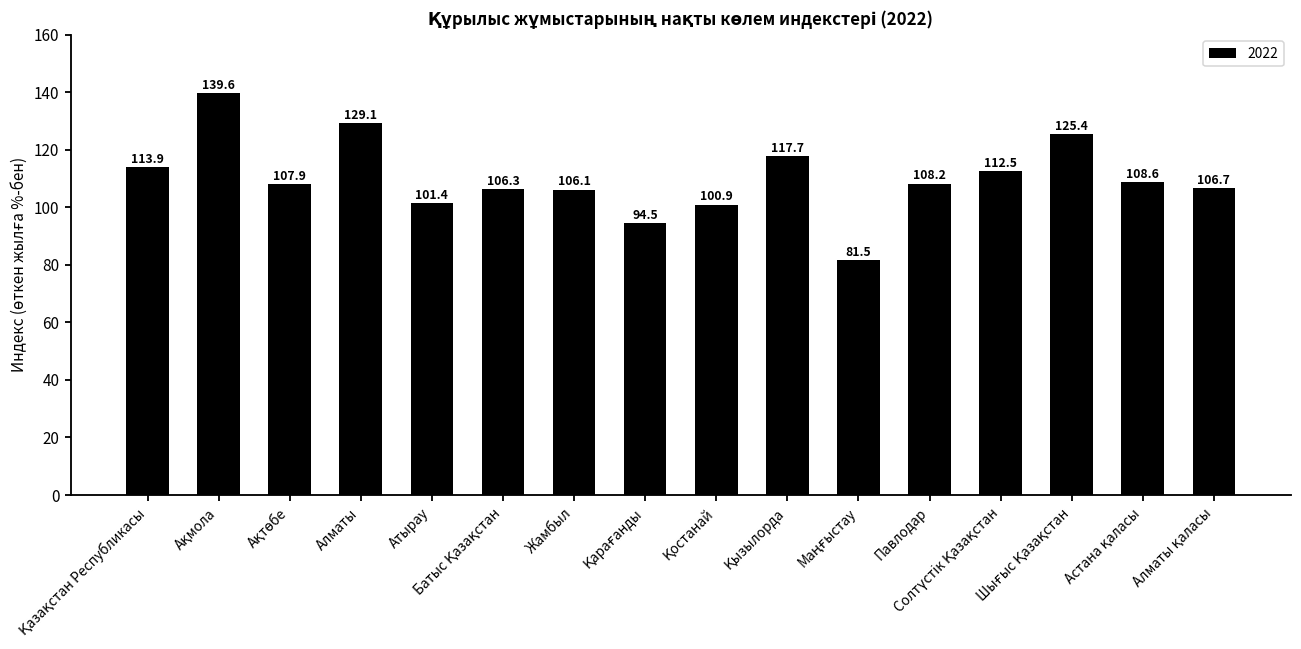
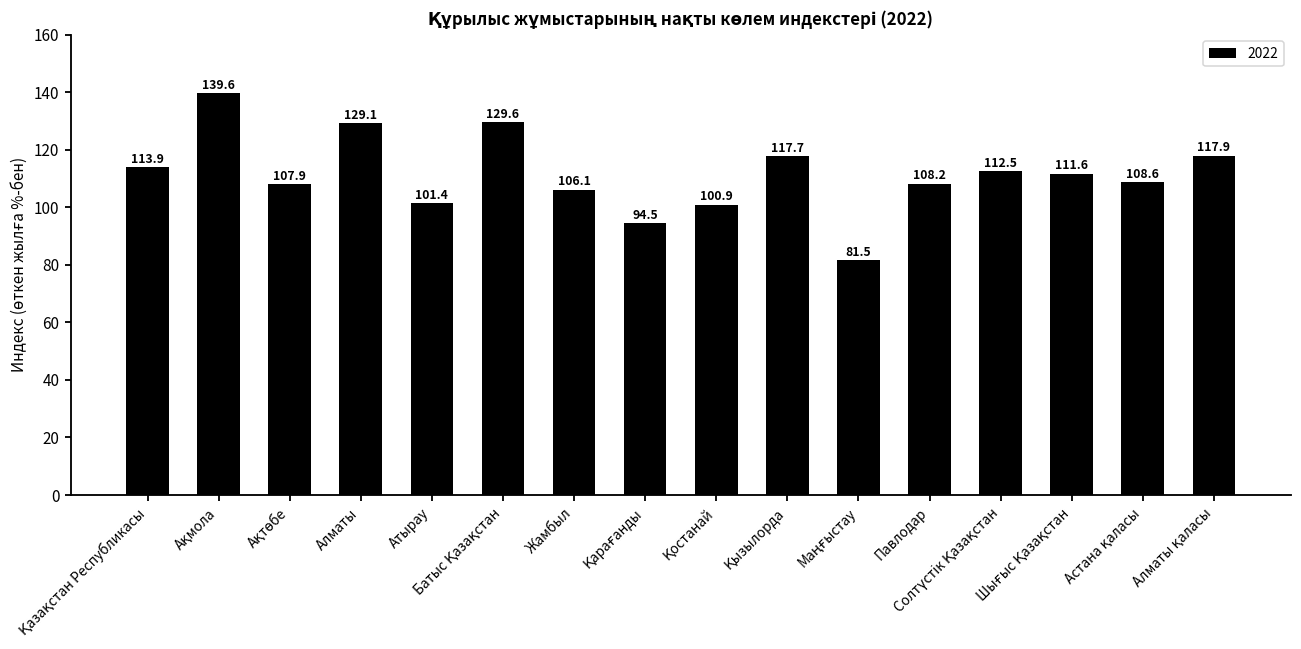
  {
    "Қазақстан Республикасы": 113.9,
    "Ақмола": 139.6,
    "Ақтөбе": 107.9,
    "Алматы": 129.1,
    "Атырау": 101.4,
-   "Батыс Қазақстан": 106.3,
+   "Батыс Қазақстан": 129.6,
    "Жамбыл": 106.1,
    "Қарағанды": 94.5,
    "Қостанай": 100.9,
    "Қызылорда": 117.7,
    "Маңғыстау": 81.5,
    "Павлодар": 108.2,
    "Солтүстік Қазақстан": 112.5,
-   "Шығыс Қазақстан": 125.4,
+   "Шығыс Қазақстан": 111.6,
    "Астана қаласы": 108.6,
-   "Алматы қаласы": 106.7
+   "Алматы қаласы": 117.9
  }
